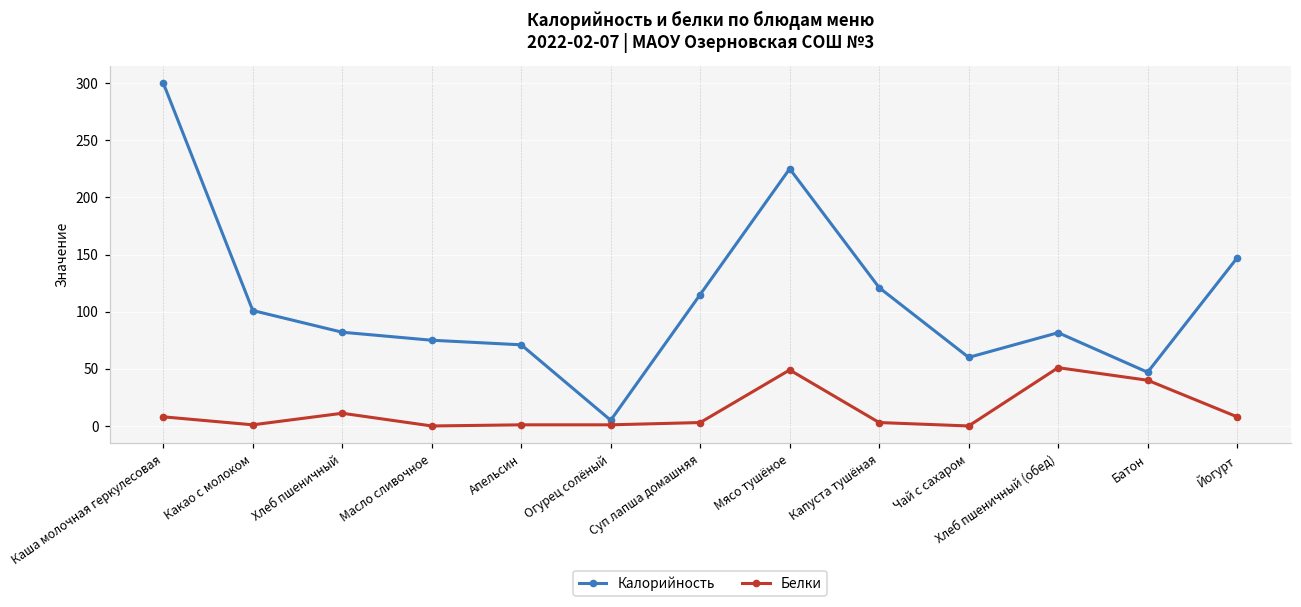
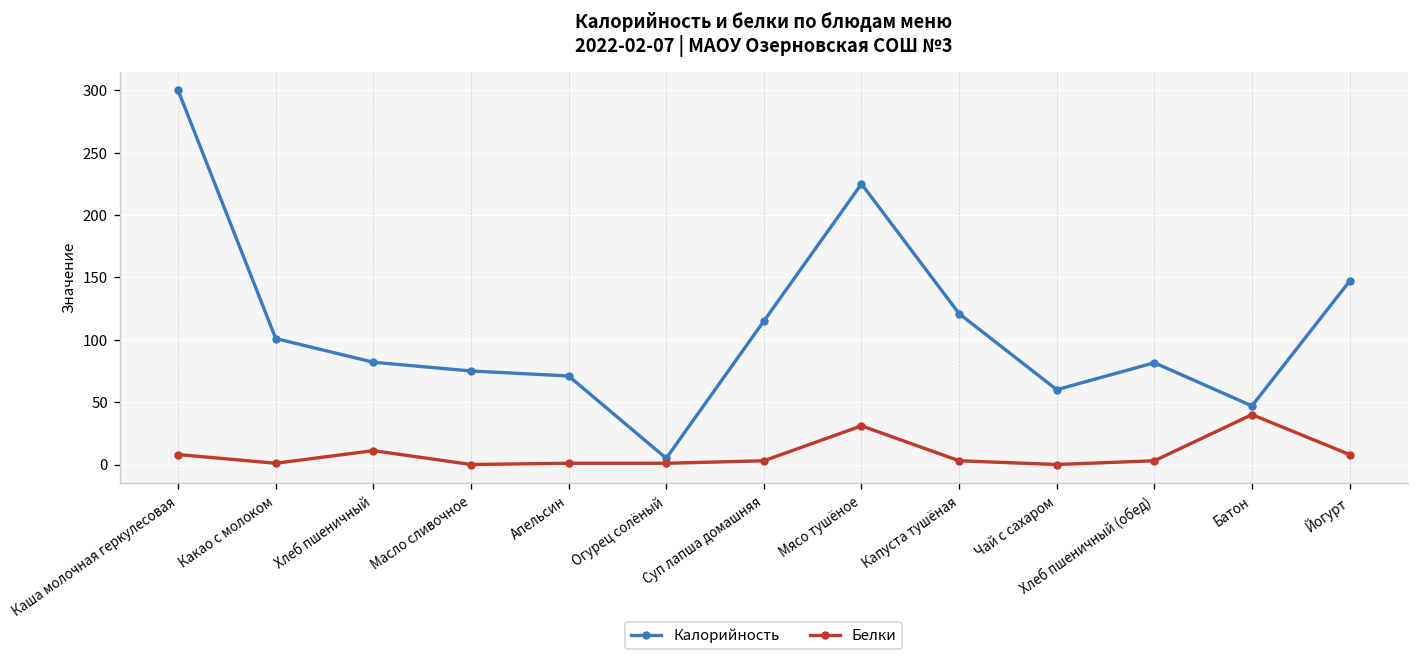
  {
    "Калорийность": {
      "Каша молочная геркулесовая": 300,
      "Какао с молоком": 101,
      "Хлеб пшеничный": 82,
      "Масло сливочное": 75,
      "Апельсин": 71,
      "Огурец солёный": 5,
      "Суп лапша домашняя": 115,
      "Мясо тушёное": 225,
      "Капуста тушёная": 121,
      "Чай с сахаром": 60,
      "Хлеб пшеничный (обед)": 82,
      "Батон": 47,
      "Йогурт": 147
    },
    "Белки": {
      "Каша молочная геркулесовая": 8,
      "Какао с молоком": 1,
      "Хлеб пшеничный": 11,
      "Масло сливочное": 0,
      "Апельсин": 1,
      "Огурец солёный": 1,
      "Суп лапша домашняя": 3,
-     "Мясо тушёное": 49,
+     "Мясо тушёное": 31,
      "Капуста тушёная": 3,
      "Чай с сахаром": 0,
-     "Хлеб пшеничный (обед)": 51,
+     "Хлеб пшеничный (обед)": 3,
      "Батон": 40,
      "Йогурт": 8
    }
  }
